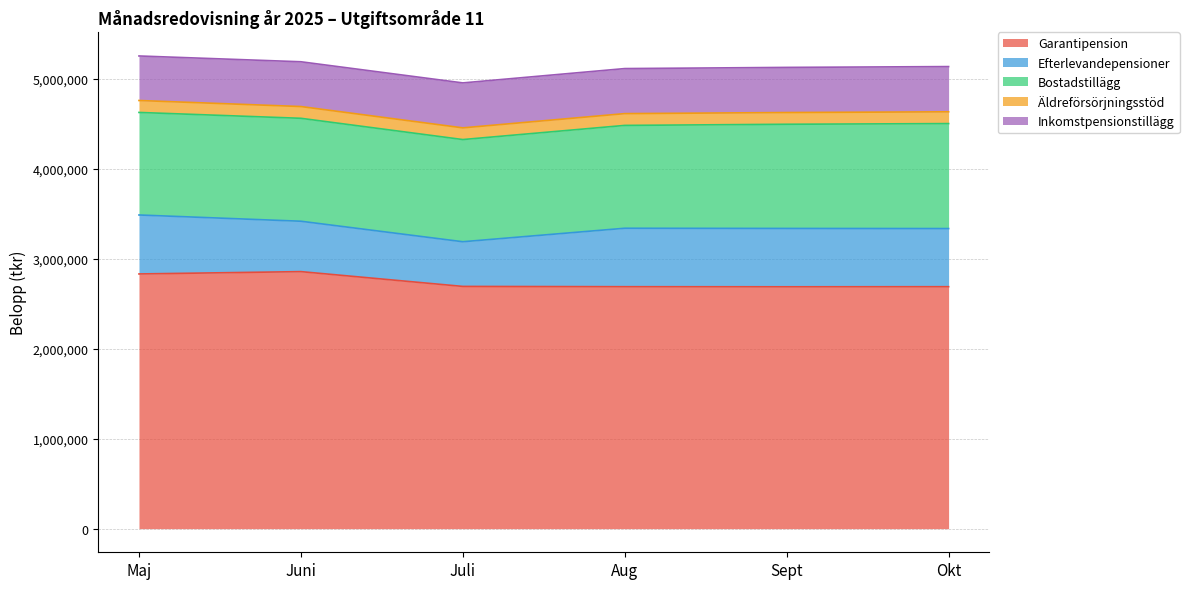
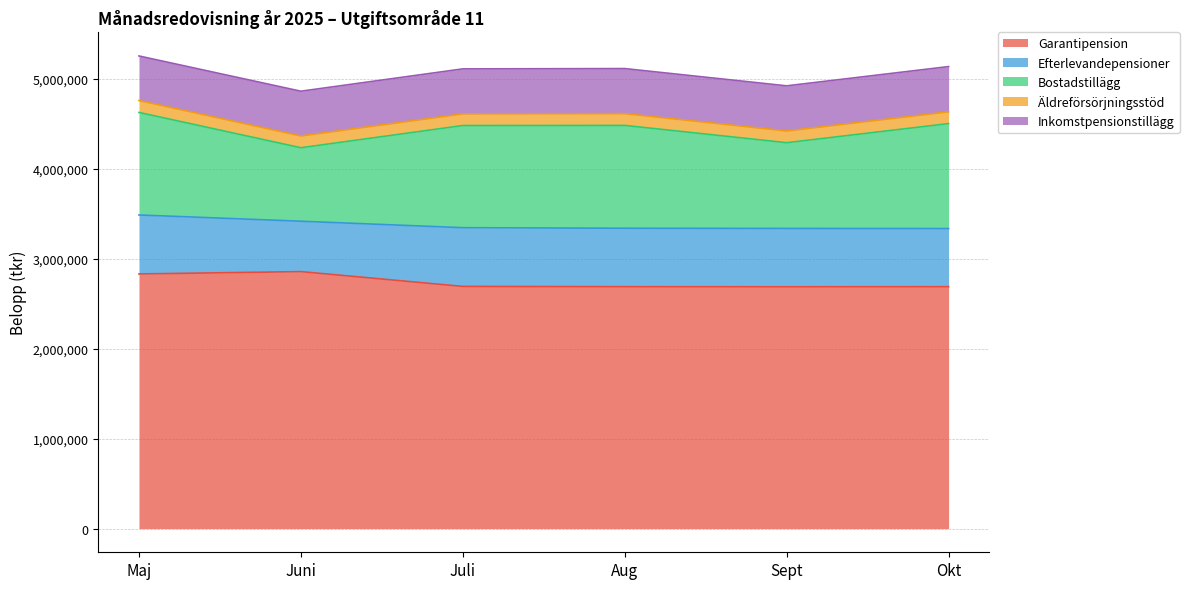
  {
    "Garantipension": {
      "Maj": "2,800,000",
      "Juni": "2,900,000",
      "Juli": "2,700,000",
      "Aug": "2,700,000",
      "Sept": "2,700,000",
      "Okt": "2,700,000"
    },
    "Efterlevandepensioner": {
      "Maj": "700,000",
      "Juni": "600,000",
-     "Juli": "500,000",
+     "Juli": "700,000",
      "Aug": "700,000",
      "Sept": "600,000",
      "Okt": "600,000"
    },
    "Bostadstillägg": {
      "Maj": "1,100,000",
-     "Juni": "1,100,000",
+     "Juni": "800,000",
      "Juli": "1,100,000",
      "Aug": "1,100,000",
-     "Sept": "1,200,000",
+     "Sept": "1,000,000",
      "Okt": "1,200,000"
    },
    "Äldreförsörjningsstöd": {
      "Maj": "100,000",
      "Juni": "100,000",
      "Juli": "100,000",
      "Aug": "100,000",
      "Sept": "100,000",
      "Okt": "100,000"
    },
    "Inkomstpensionstillägg": {
      "Maj": "500,000",
      "Juni": "500,000",
      "Juli": "500,000",
      "Aug": "500,000",
      "Sept": "500,000",
      "Okt": "500,000"
    }
  }
